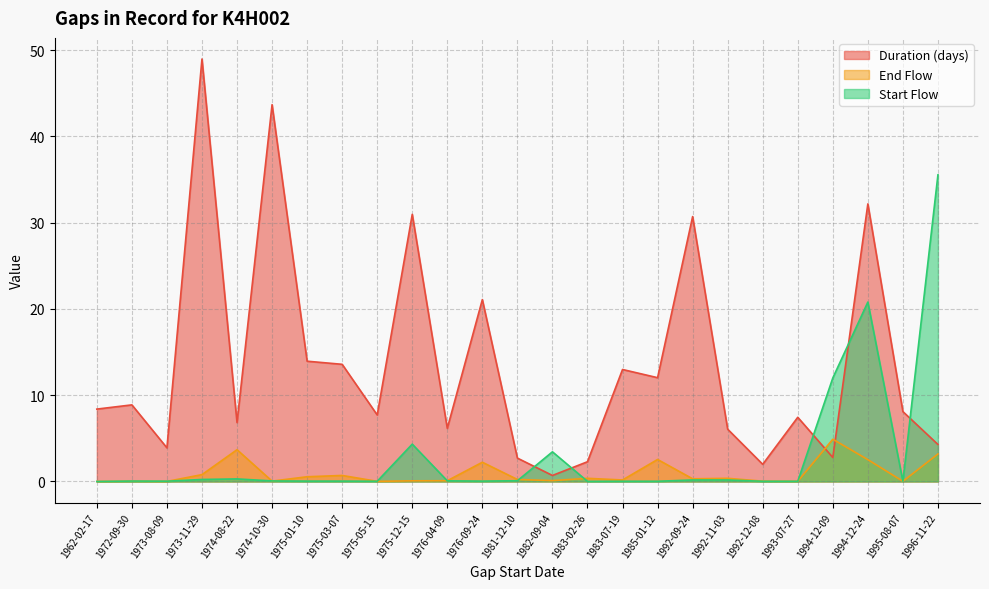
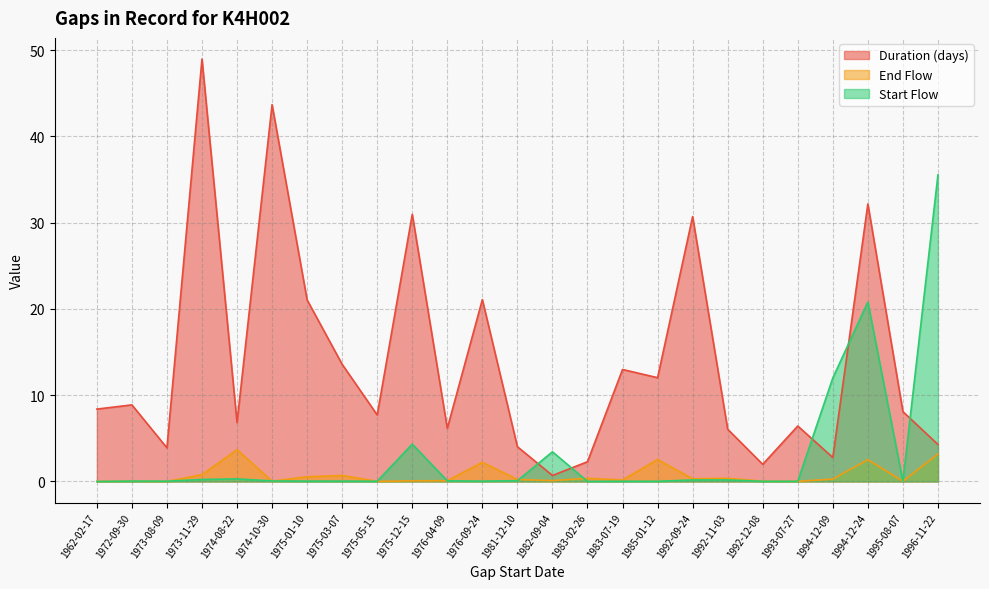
  {
    "Duration (days)": {
      "1962-02-17": 8,
      "1972-09-30": 9,
      "1973-08-09": 4,
      "1973-11-29": 49,
      "1974-08-22": 7,
      "1974-10-30": 44,
-     "1975-01-10": 14,
+     "1975-01-10": 21,
      "1975-03-07": 14,
      "1975-05-15": 8,
      "1975-12-15": 31,
      "1976-04-09": 6,
      "1976-09-24": 21,
-     "1981-12-10": 3,
+     "1981-12-10": 4,
      "1982-09-04": 1,
      "1983-02-26": 2,
      "1983-07-19": 13,
      "1985-01-12": 12,
      "1992-09-24": 31,
      "1992-11-03": 6,
      "1992-12-08": 2,
-     "1993-07-27": 7,
+     "1993-07-27": 6,
      "1994-12-09": 3,
      "1994-12-24": 32,
      "1995-08-07": 8,
      "1996-11-22": 4
    },
    "End Flow": {
      "1973-11-29": 1,
      "1974-08-22": 4,
      "1975-01-10": 1,
      "1975-03-07": 1,
      "1975-12-15": 0,
      "1976-09-24": 2,
      "1982-09-04": 0,
      "1983-02-26": 0,
      "1985-01-12": 3,
-     "1994-12-09": 5,
+     "1994-12-09": 0,
      "1994-12-24": 3,
      "1996-11-22": 3
    },
    "Start Flow": {
      "1973-11-29": 0,
      "1974-08-22": 0,
      "1975-01-10": 0,
      "1975-03-07": 0,
      "1975-12-15": 4,
      "1976-09-24": 0,
      "1982-09-04": 3,
      "1983-02-26": 0,
      "1985-01-12": 0,
      "1994-12-09": 12,
      "1994-12-24": 21,
      "1996-11-22": 36
    }
  }
